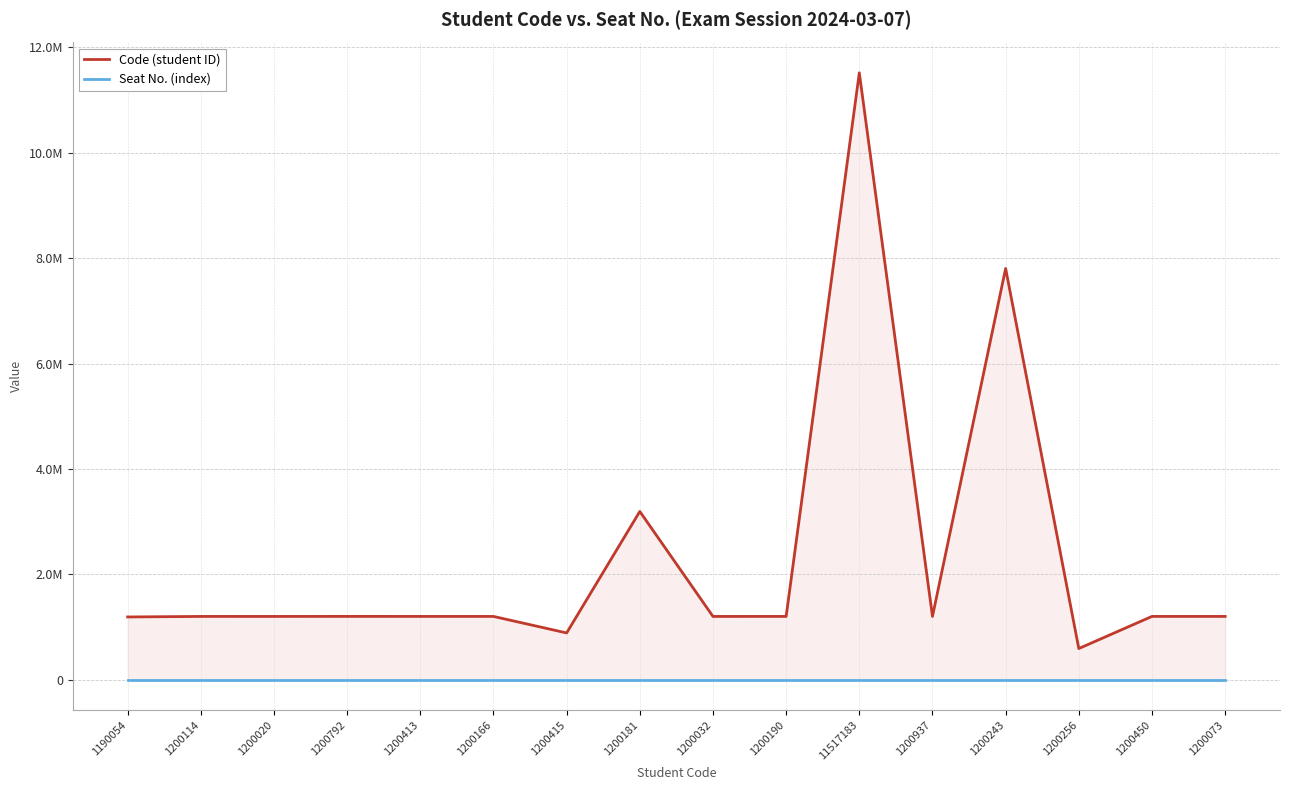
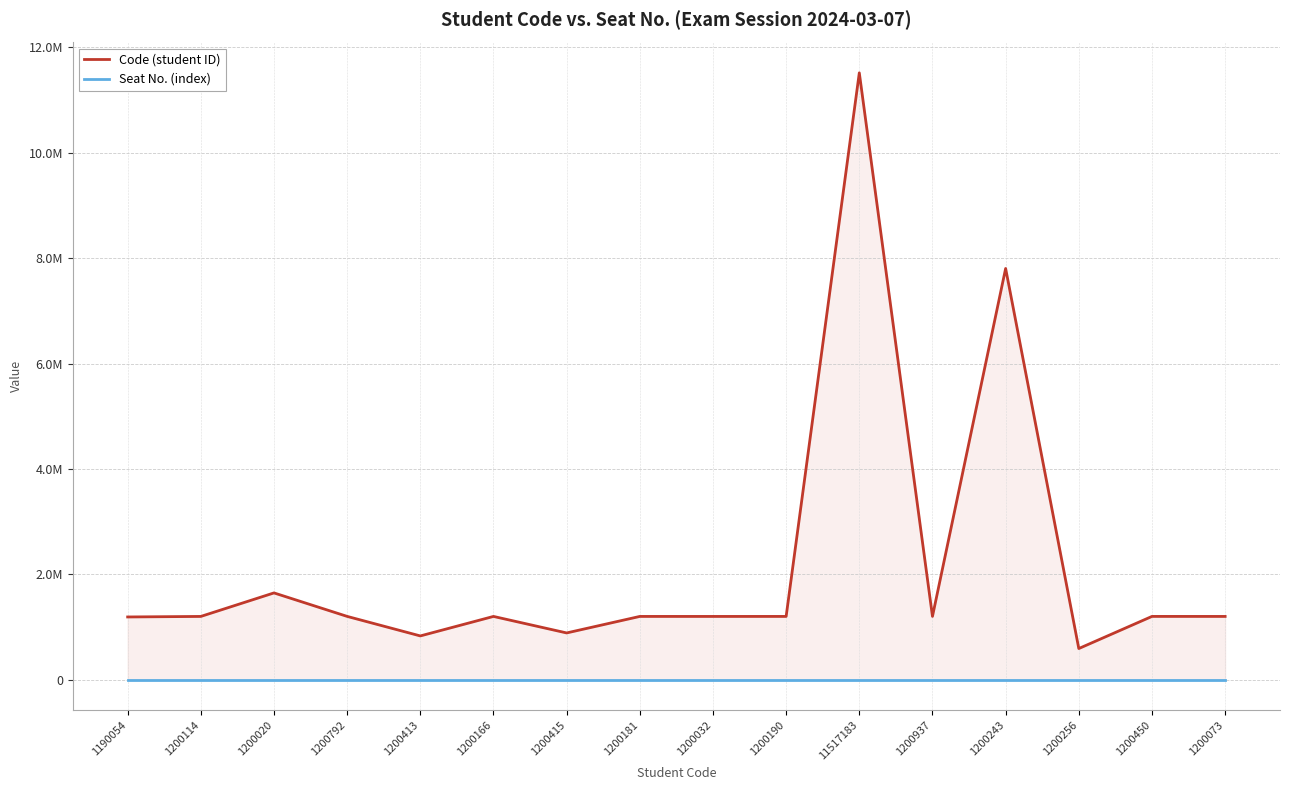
  {
    "Code (student ID)": {
      "1190054": 1200000,
      "1200114": 1200000,
-     "1200020": 1200000,
+     "1200020": 1600000,
      "1200792": 1200000,
-     "1200413": 1200000,
+     "1200413": 800000,
      "1200166": 1200000,
      "1200415": 900000,
-     "1200181": 3200000,
+     "1200181": 1200000,
      "1200032": 1200000,
      "1200190": 1200000,
      "11517183": 11500000,
      "1200937": 1200000,
      "1200243": 7800000,
      "1200256": 600000,
      "1200450": 1200000,
      "1200073": 1200000
    },
    "Seat No. (index)": {
      "1190054": 0,
      "1200114": 0,
      "1200020": 0,
      "1200792": 0,
      "1200413": 0,
      "1200166": 0,
      "1200415": 0,
      "1200181": 0,
      "1200032": 0,
      "1200190": 0,
      "11517183": 0,
      "1200937": 0,
      "1200243": 0,
      "1200256": 0,
      "1200450": 0,
      "1200073": 0
    }
  }
